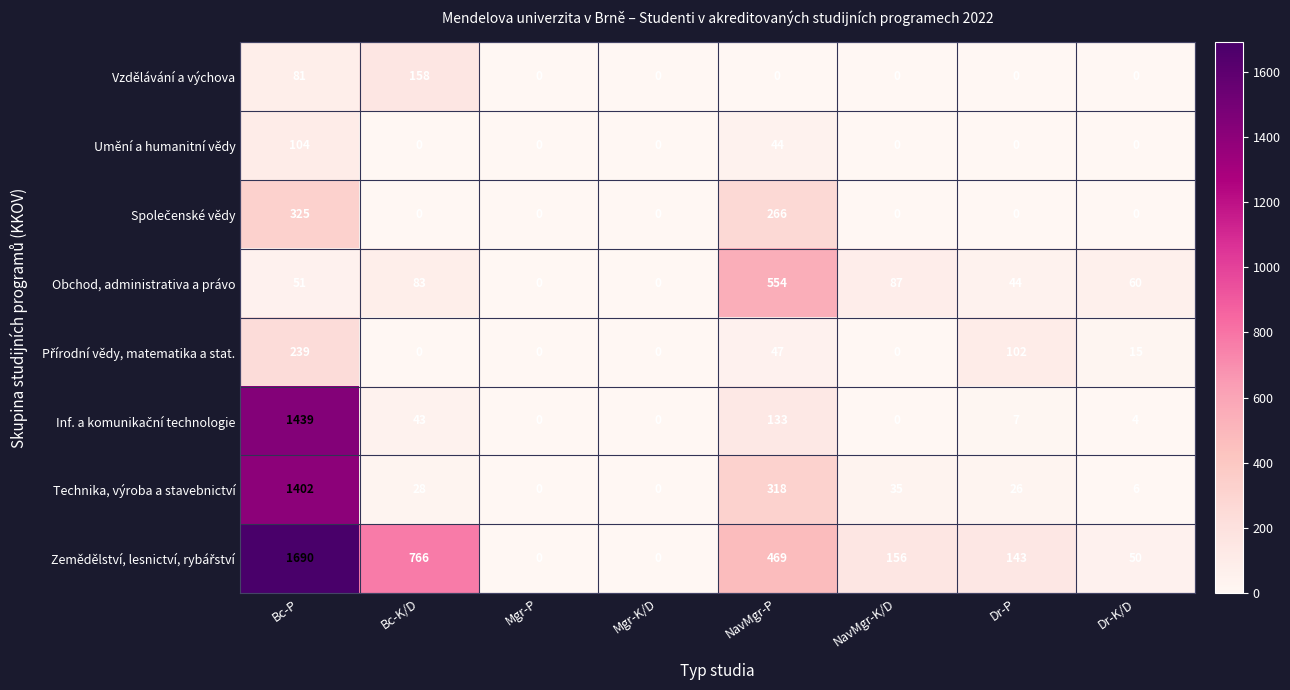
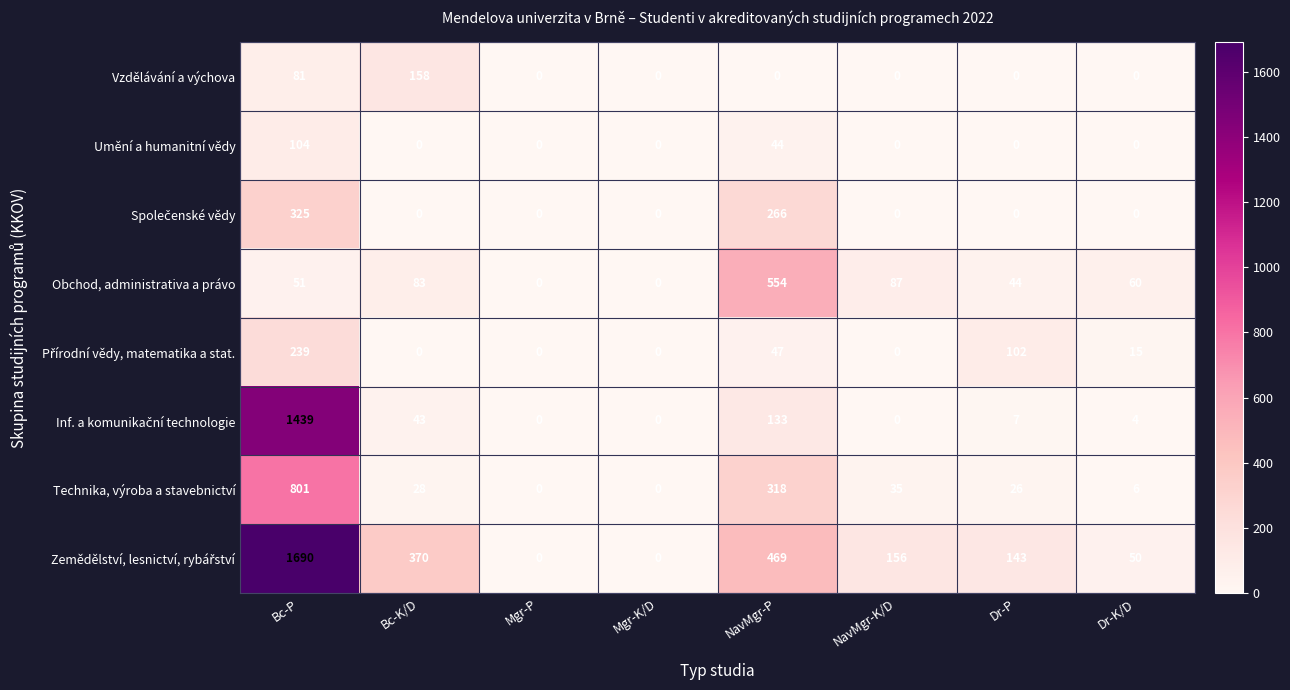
  {
    "Společenské vědy": {
      "Bc-P": 325
    },
    "Obchod, administrativa a právo": {
      "NavMgr-P": 554
    },
    "Inf. a komunikační technologie": {
      "Bc-P": 1439
    },
    "Technika, výroba a stavebnictví": {
-     "Bc-P": 1402,
+     "Bc-P": 801,
      "NavMgr-P": 318
    },
    "Zemědělství, lesnictví, rybářství": {
      "Bc-P": 1690,
-     "Bc-K/D": 766,
+     "Bc-K/D": 370,
      "NavMgr-P": 469
    }
  }
